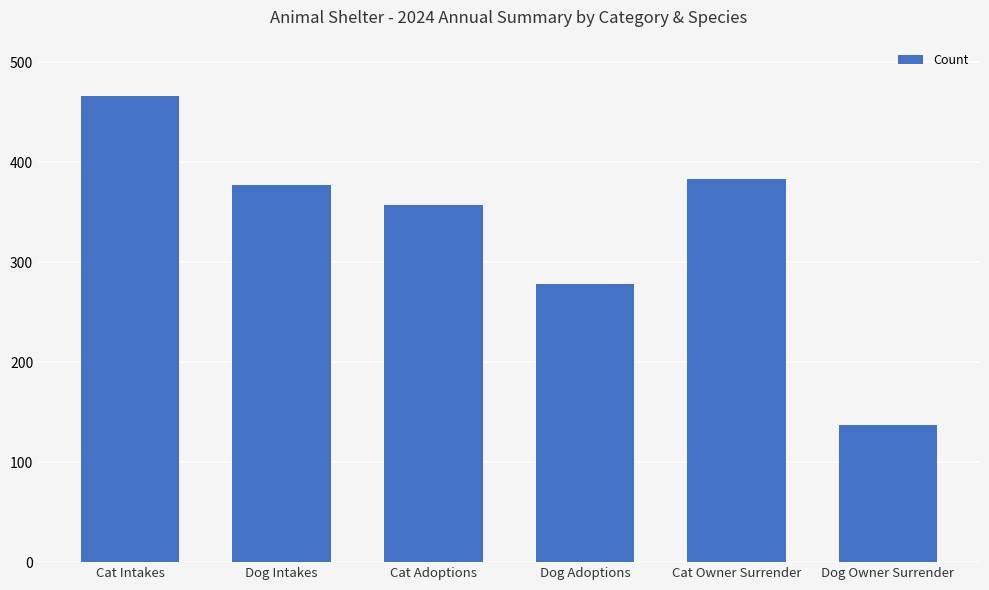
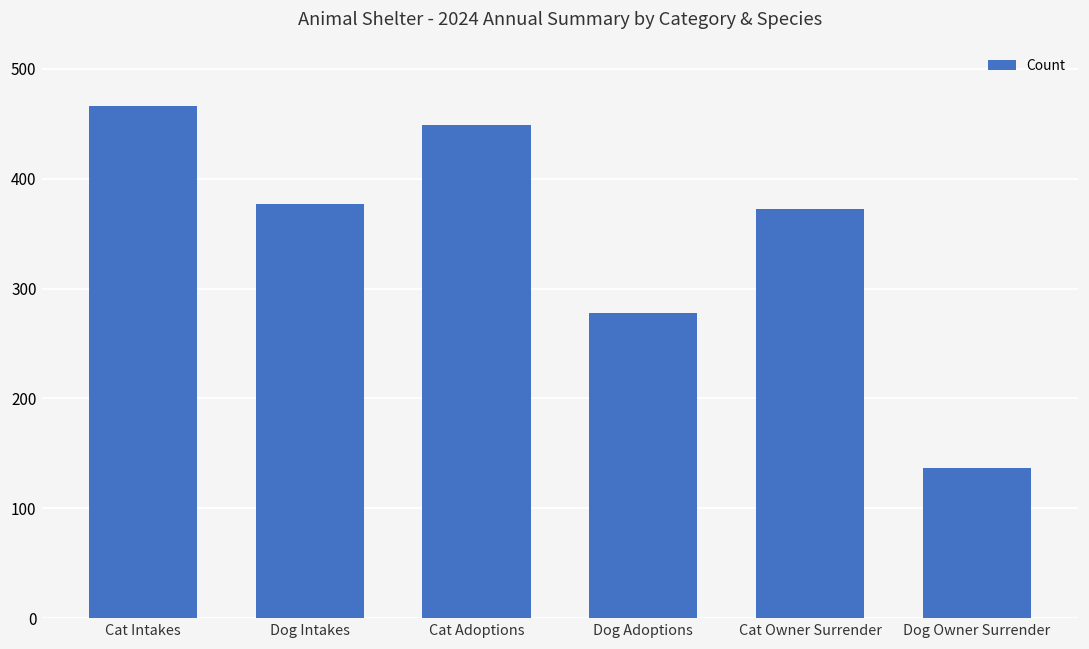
  {
    "Cat Intakes": 470,
    "Dog Intakes": 380,
-   "Cat Adoptions": 360,
+   "Cat Adoptions": 450,
    "Dog Adoptions": 280,
-   "Cat Owner Surrender": 380,
+   "Cat Owner Surrender": 370,
    "Dog Owner Surrender": 140
  }
